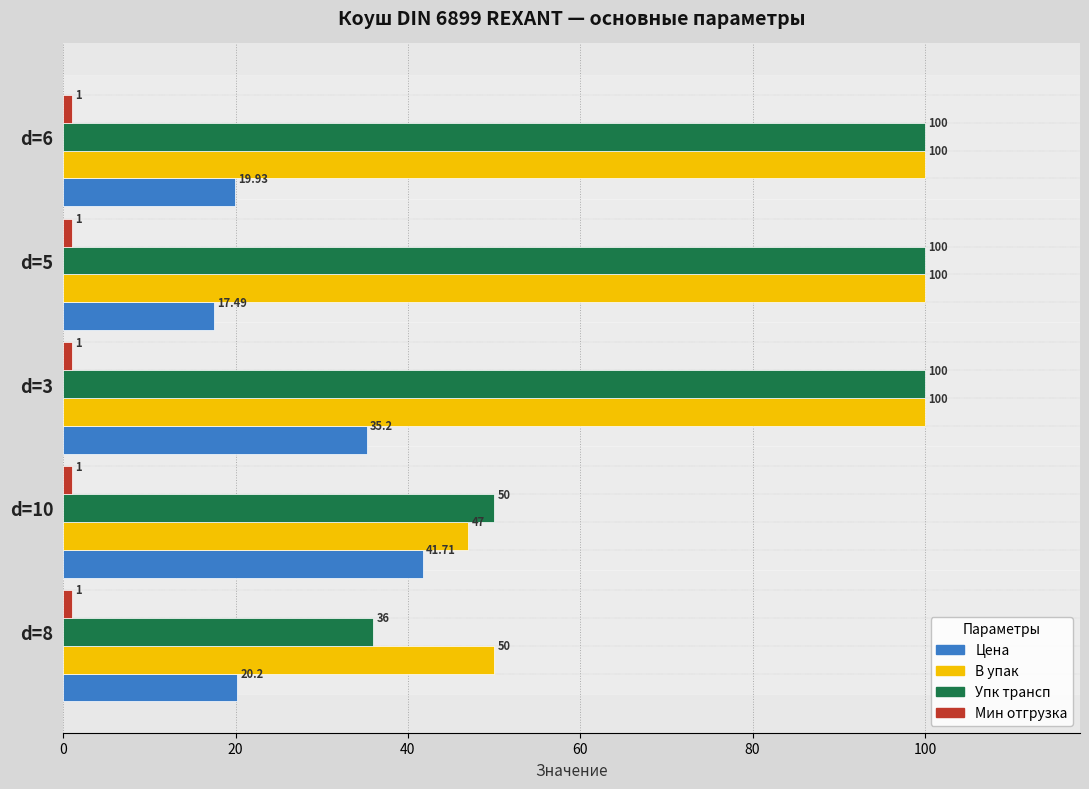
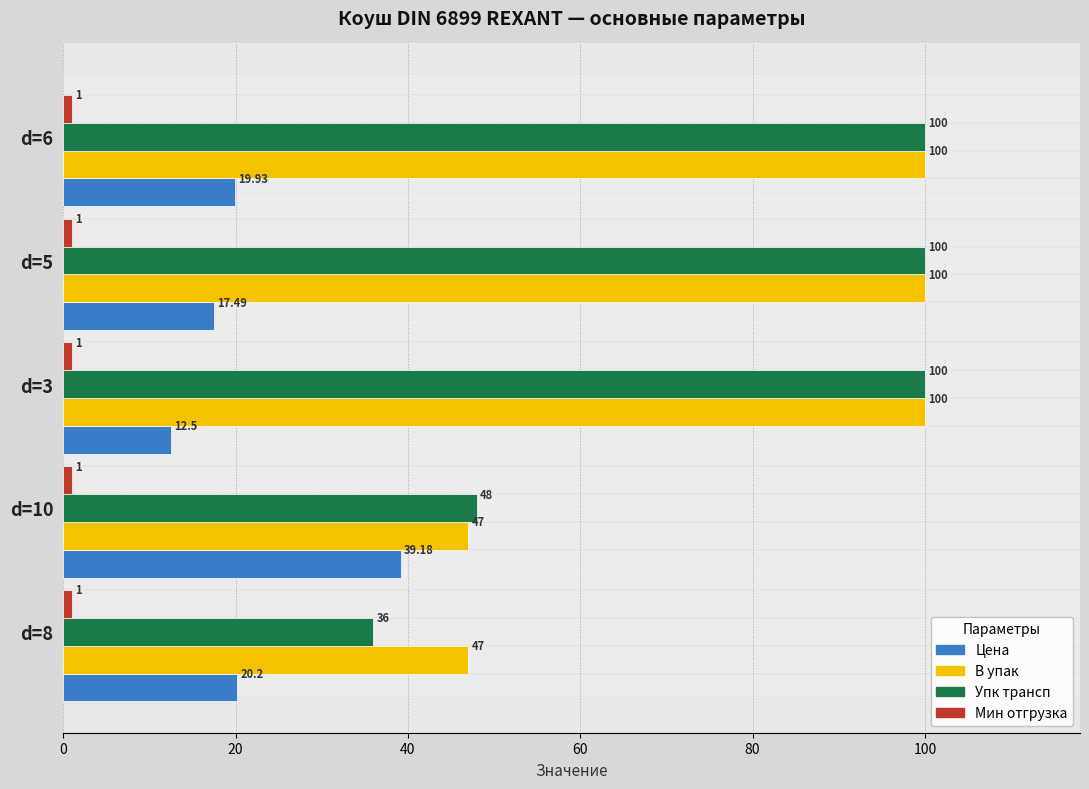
  {
    "Цена": {
      "d=6": 19.93,
      "d=5": 17.49,
-     "d=3": 35.2,
-     "d=10": 41.71,
+     "d=3": 12.5,
+     "d=10": 39.18,
      "d=8": 20.2
    },
    "В упак": {
      "d=6": 100,
      "d=5": 100,
      "d=3": 100,
      "d=10": 47,
-     "d=8": 50
+     "d=8": 47
    },
    "Упк трансп": {
      "d=6": 100,
      "d=5": 100,
      "d=3": 100,
-     "d=10": 50,
+     "d=10": 48,
      "d=8": 36
    },
    "Мин отгрузка": {
      "d=6": 1,
      "d=5": 1,
      "d=3": 1,
      "d=10": 1,
      "d=8": 1
    }
  }
